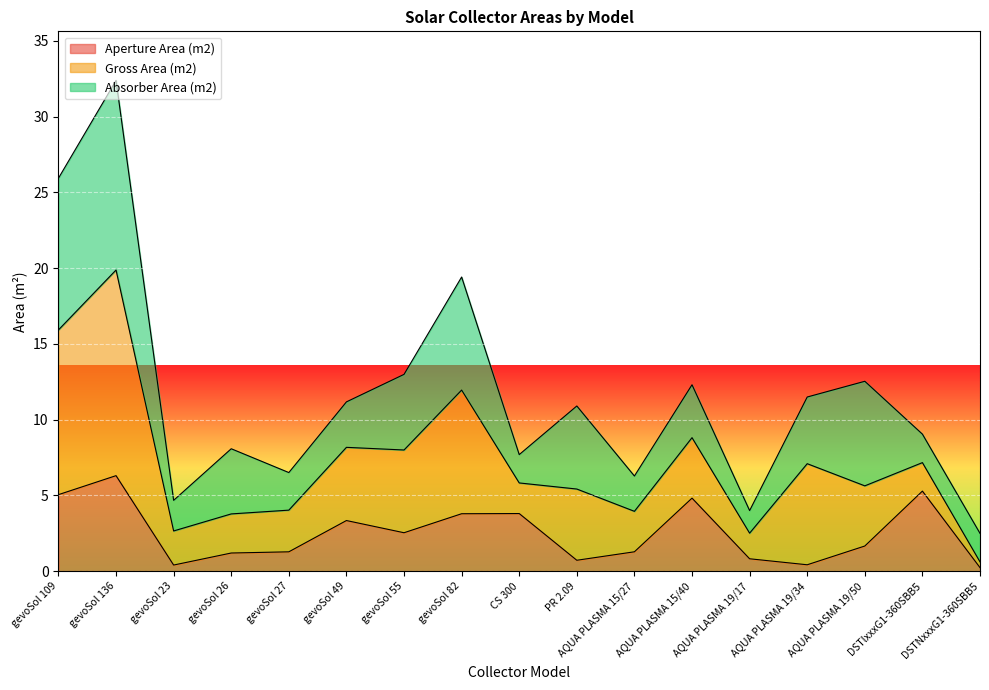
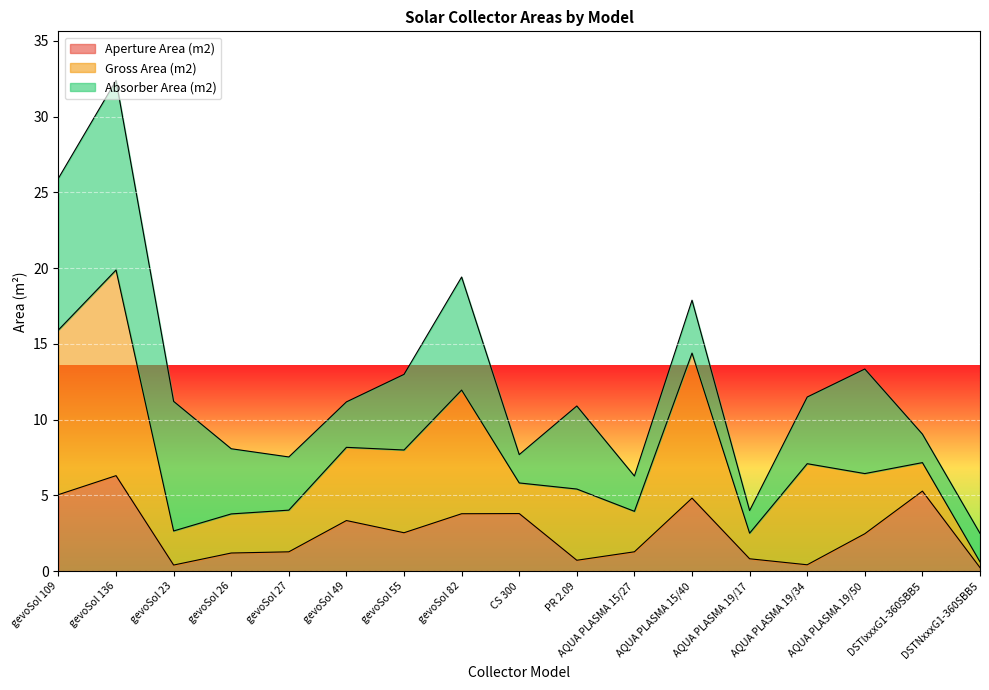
  {
    "Aperture Area (m2)": {
      "gevoSol 109": 5.0,
      "gevoSol 136": 6.3,
      "gevoSol 23": 0.4,
      "gevoSol 26": 1.2,
      "gevoSol 27": 1.3,
      "gevoSol 49": 3.3,
      "gevoSol 55": 2.5,
      "gevoSol 82": 3.8,
      "CS 300": 3.8,
      "PR 2.09": 0.7,
      "AQUA PLASMA 15/27": 1.3,
      "AQUA PLASMA 15/40": 4.8,
      "AQUA PLASMA 19/17": 0.8,
      "AQUA PLASMA 19/34": 0.4,
-     "AQUA PLASMA 19/50": 1.7,
+     "AQUA PLASMA 19/50": 2.5,
      "DSTlxxxG1-360SBB5": 5.3,
      "DSTNxxxG1-360SBB5": 0.2
    },
    "Gross Area (m2)": {
      "gevoSol 109": 10.9,
      "gevoSol 136": 13.6,
      "gevoSol 23": 2.3,
      "gevoSol 26": 2.6,
      "gevoSol 27": 2.8,
      "gevoSol 49": 4.8,
      "gevoSol 55": 5.5,
      "gevoSol 82": 8.2,
      "CS 300": 2.0,
      "PR 2.09": 4.7,
      "AQUA PLASMA 15/27": 2.7,
-     "AQUA PLASMA 15/40": 4.0,
+     "AQUA PLASMA 15/40": 9.6,
      "AQUA PLASMA 19/17": 1.7,
      "AQUA PLASMA 19/34": 6.7,
      "AQUA PLASMA 19/50": 4.0,
      "DSTlxxxG1-360SBB5": 1.9,
      "DSTNxxxG1-360SBB5": 0.4
    },
    "Absorber Area (m2)": {
      "gevoSol 109": 10.0,
-     "gevoSol 23": 2.0,
+     "gevoSol 23": 8.6,
      "gevoSol 26": 4.3,
-     "gevoSol 27": 2.5,
+     "gevoSol 27": 3.5,
      "gevoSol 49": 3.0,
      "gevoSol 55": 5.0,
      "gevoSol 82": 7.5,
      "CS 300": 1.9,
      "PR 2.09": 5.5,
      "AQUA PLASMA 15/27": 2.3,
      "AQUA PLASMA 15/40": 3.5,
      "AQUA PLASMA 19/17": 1.5,
      "AQUA PLASMA 19/34": 4.4,
      "AQUA PLASMA 19/50": 6.9,
      "DSTlxxxG1-360SBB5": 1.9,
      "DSTNxxxG1-360SBB5": 1.9
    }
  }
